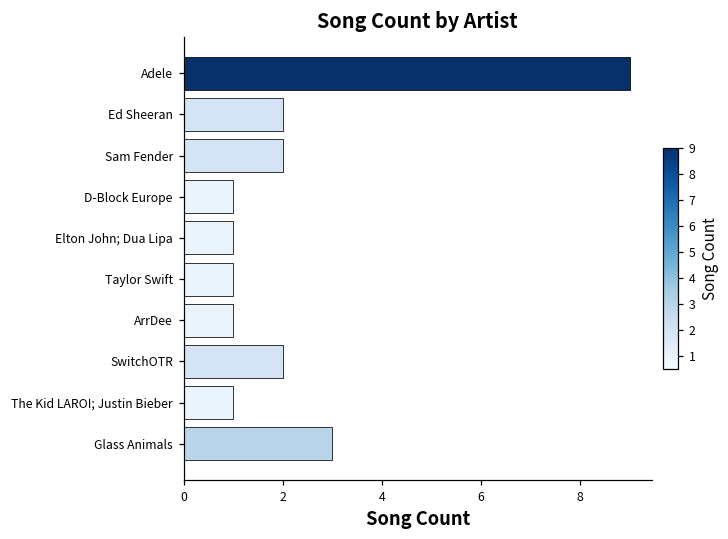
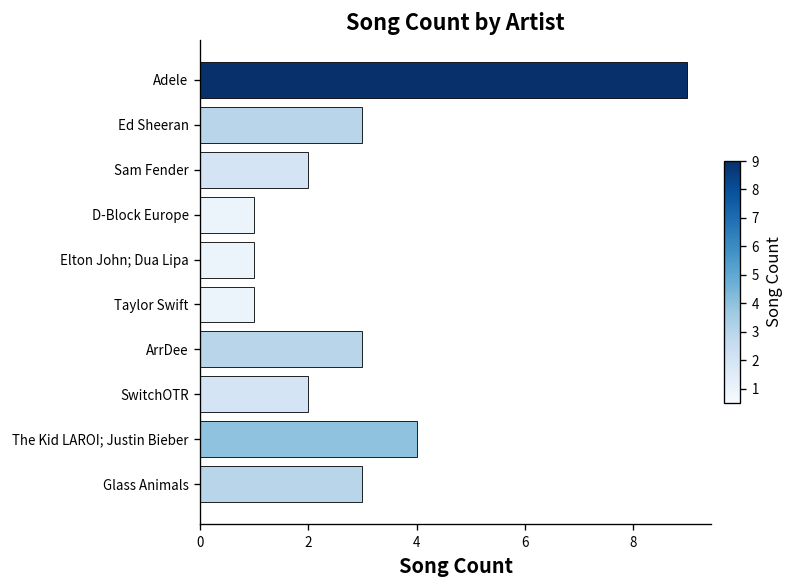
  {
    "Adele": 9,
-   "Ed Sheeran": 2,
+   "Ed Sheeran": 3,
    "Sam Fender": 2,
    "D-Block Europe": 1,
    "Elton John; Dua Lipa": 1,
    "Taylor Swift": 1,
-   "ArrDee": 1,
+   "ArrDee": 3,
    "SwitchOTR": 2,
-   "The Kid LAROI; Justin Bieber": 1,
+   "The Kid LAROI; Justin Bieber": 4,
    "Glass Animals": 3
  }
